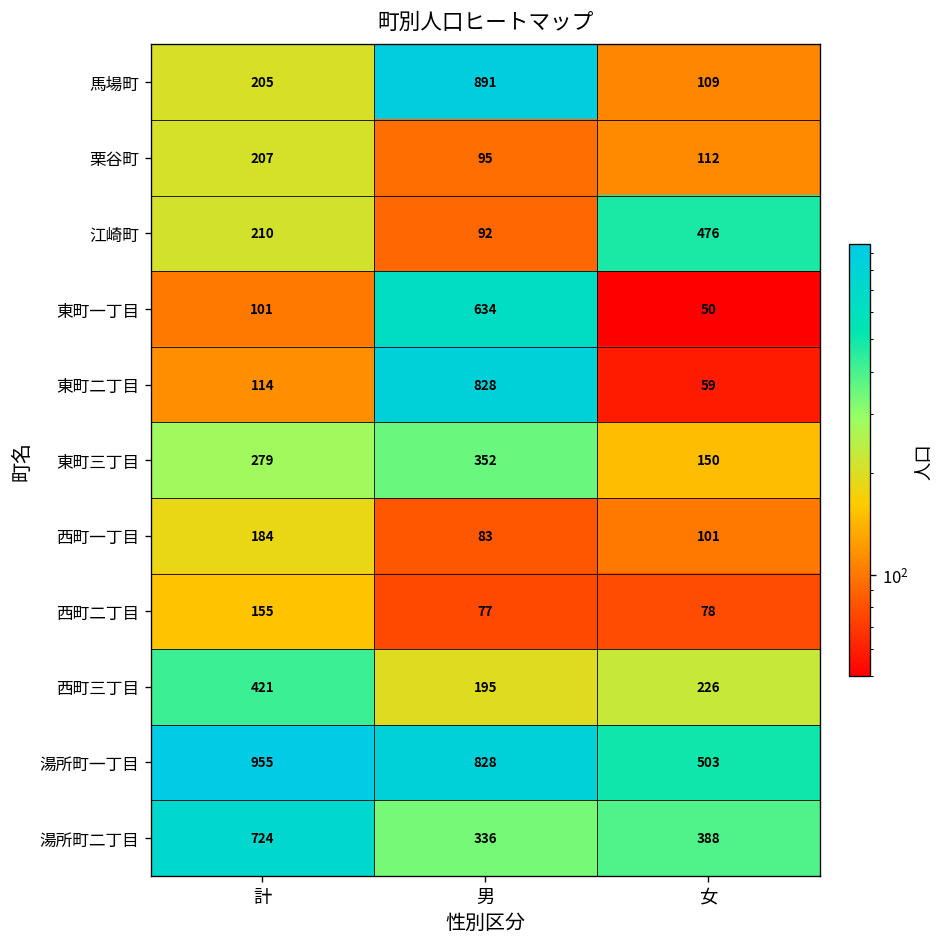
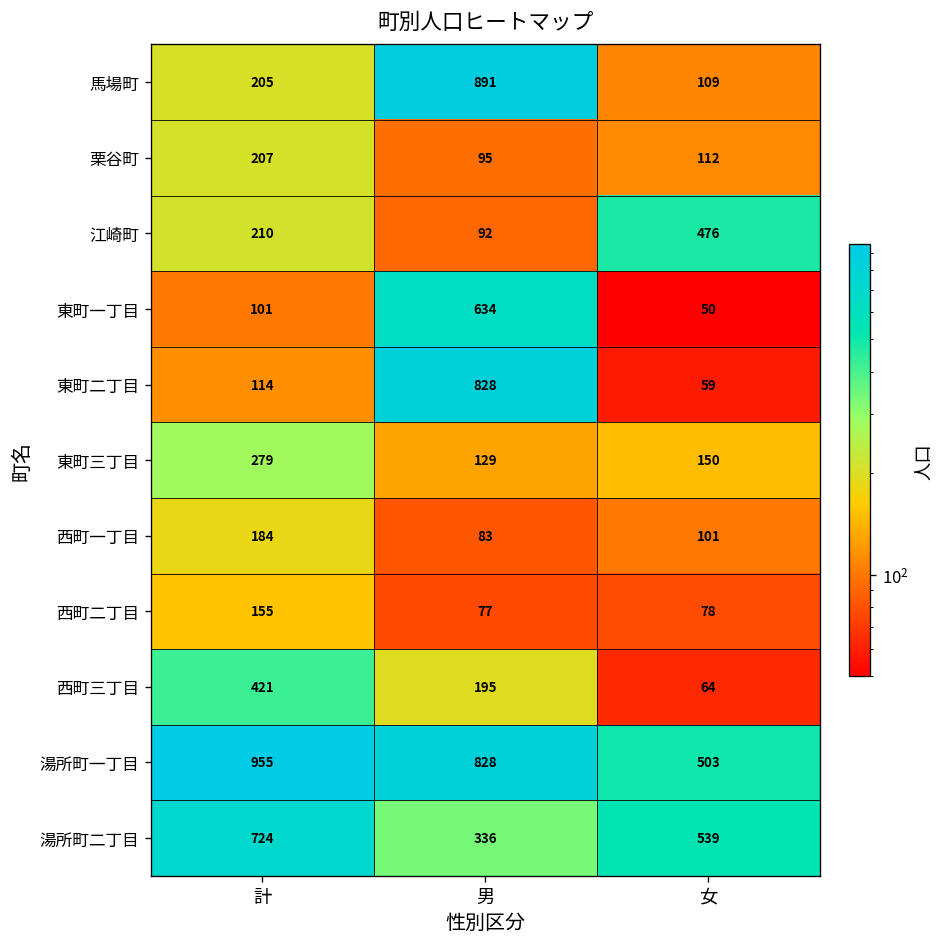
  {
    "馬場町": {
      "計": 205,
      "男": 891,
      "女": 109
    },
    "栗谷町": {
      "計": 207,
      "男": 95,
      "女": 112
    },
    "江崎町": {
      "計": 210,
      "男": 92,
      "女": 476
    },
    "東町一丁目": {
      "計": 101,
      "男": 634,
      "女": 50
    },
    "東町二丁目": {
      "計": 114,
      "男": 828,
      "女": 59
    },
    "東町三丁目": {
      "計": 279,
-     "男": 352,
+     "男": 129,
      "女": 150
    },
    "西町一丁目": {
      "計": 184,
      "男": 83,
      "女": 101
    },
    "西町二丁目": {
      "計": 155,
      "男": 77,
      "女": 78
    },
    "西町三丁目": {
      "計": 421,
      "男": 195,
-     "女": 226
+     "女": 64
    },
    "湯所町一丁目": {
      "計": 955,
      "男": 828,
      "女": 503
    },
    "湯所町二丁目": {
      "計": 724,
      "男": 336,
-     "女": 388
+     "女": 539
    }
  }
